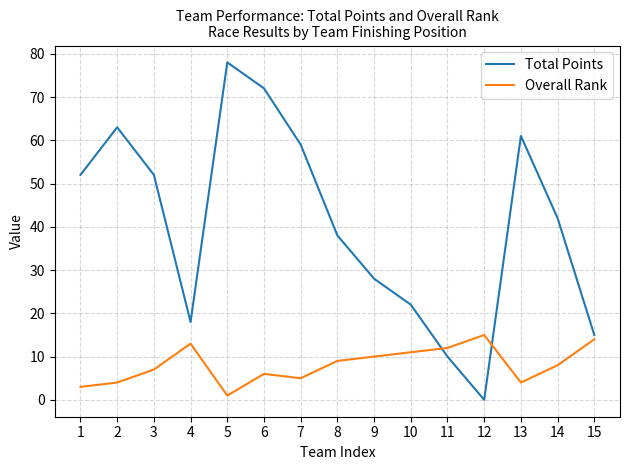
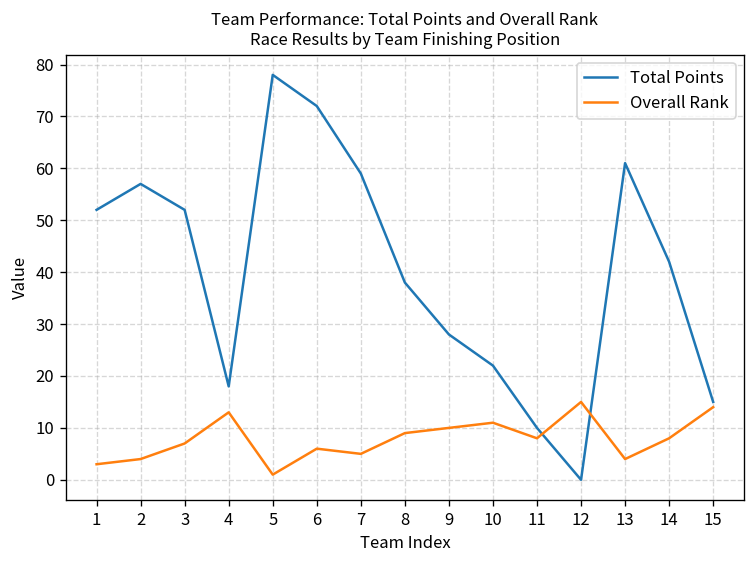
  {
    "Total Points": {
      "1": 52,
-     "2": 63,
+     "2": 57,
      "3": 52,
      "4": 18,
      "5": 78,
      "6": 72,
      "7": 59,
      "8": 38,
      "9": 28,
      "10": 22,
      "11": 10,
      "12": 0,
      "13": 61,
      "14": 42,
      "15": 15
    },
    "Overall Rank": {
      "1": 3,
      "2": 4,
      "3": 7,
      "4": 13,
      "5": 1,
      "6": 6,
      "7": 5,
      "8": 9,
      "9": 10,
      "10": 11,
-     "11": 12,
+     "11": 8,
      "12": 15,
      "13": 4,
      "14": 8,
      "15": 14
    }
  }
